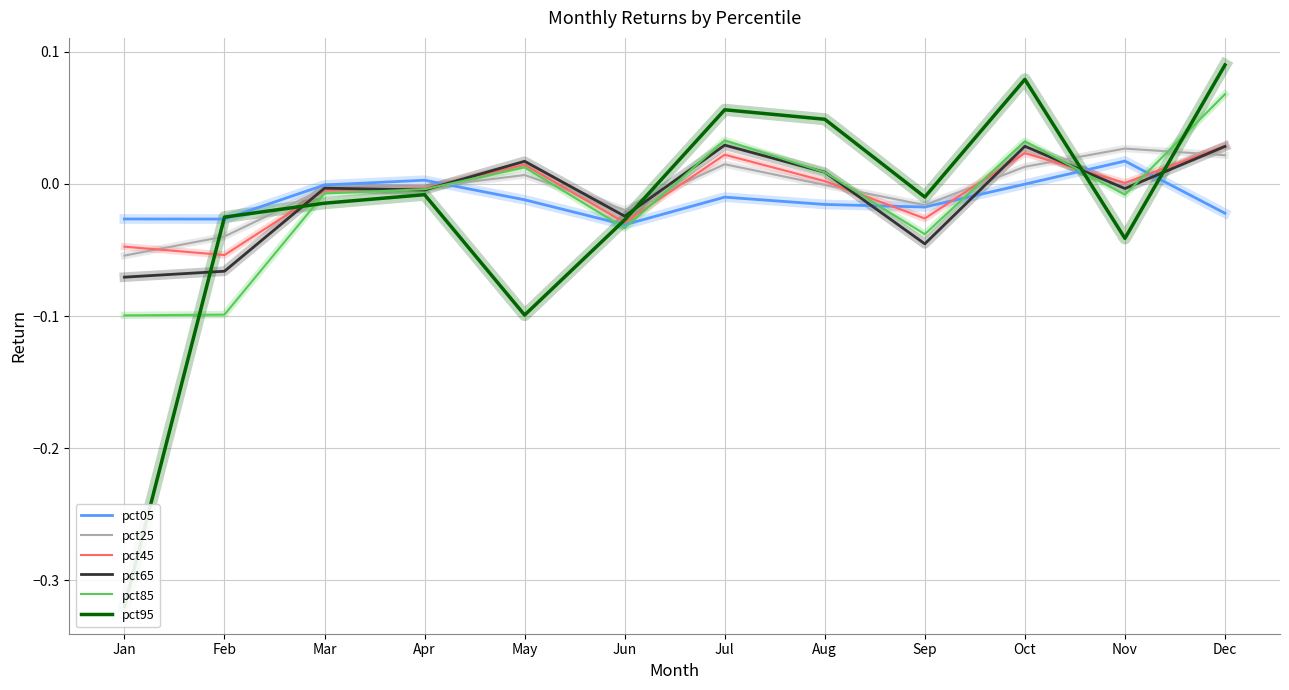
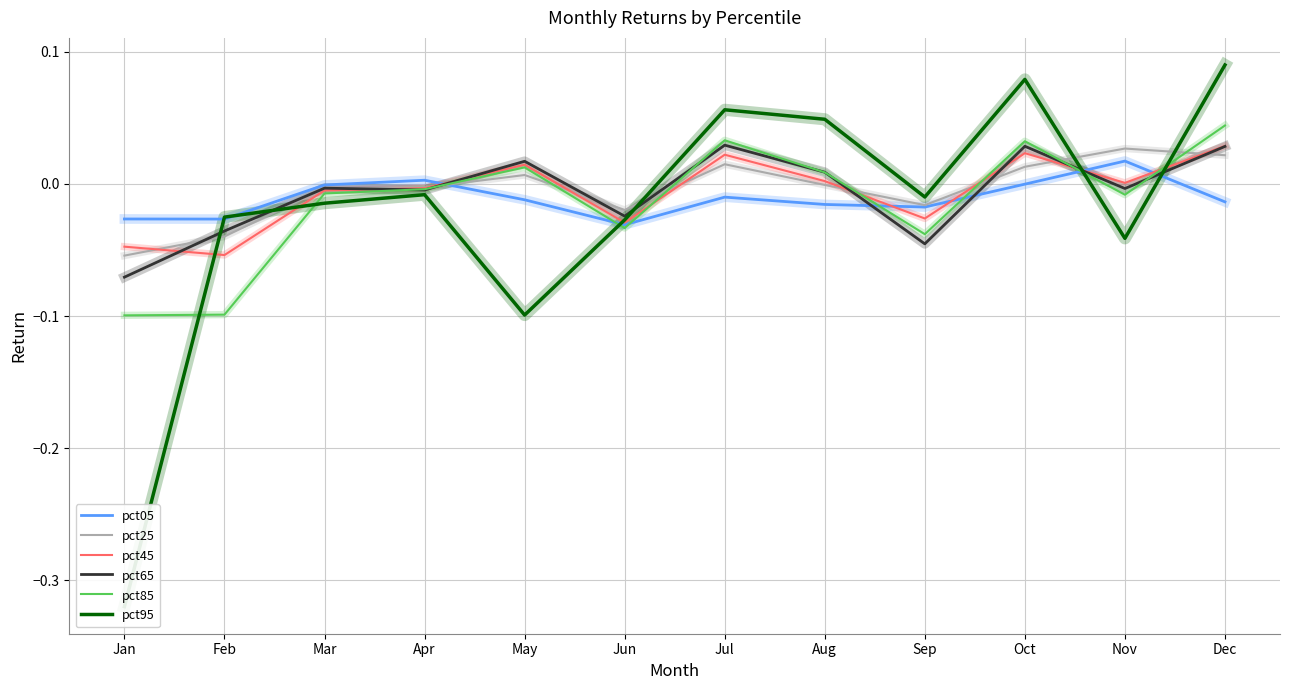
  {
    "pct05": {
      "Jan": -0.027,
      "Mar": -0.001,
      "Apr": 0.003,
      "May": -0.012,
      "Jul": -0.010,
      "Aug": -0.016,
      "Oct": 0.000,
      "Nov": 0.017,
-     "Dec": -0.022
+     "Dec": -0.014
    },
    "pct25": {
      "Jan": -0.054,
      "Feb": -0.040,
      "May": 0.007,
      "Jun": -0.020,
      "Jul": 0.015,
      "Aug": -0.001,
      "Oct": 0.013,
      "Nov": 0.027,
      "Dec": 0.022
    },
    "pct45": {
      "Jan": -0.048,
      "Feb": -0.054,
      "May": 0.014,
      "Jul": 0.022,
      "Aug": 0.002,
      "Sep": -0.026,
      "Oct": 0.023,
      "Nov": 0.001
    },
    "pct65": {
      "Jan": -0.071,
-     "Feb": -0.066,
+     "Feb": -0.036,
      "May": 0.017,
      "Jun": -0.024,
      "Jul": 0.029,
      "Sep": -0.045,
      "Oct": 0.028,
      "Nov": -0.004
    },
    "pct85": {
      "Jan": -0.099,
      "Feb": -0.099,
      "Mar": -0.007,
      "May": 0.012,
      "Jun": -0.033,
      "Jul": 0.033,
      "Sep": -0.038,
      "Oct": 0.032,
      "Nov": -0.008,
-     "Dec": 0.068
+     "Dec": 0.044
    },
    "pct95": {
      "Mar": -0.015,
      "Apr": -0.008,
      "May": -0.099,
      "Jun": -0.027,
      "Jul": 0.056,
      "Aug": 0.049,
      "Sep": -0.010,
      "Oct": 0.079,
      "Nov": -0.041,
      "Dec": 0.090
    }
  }
